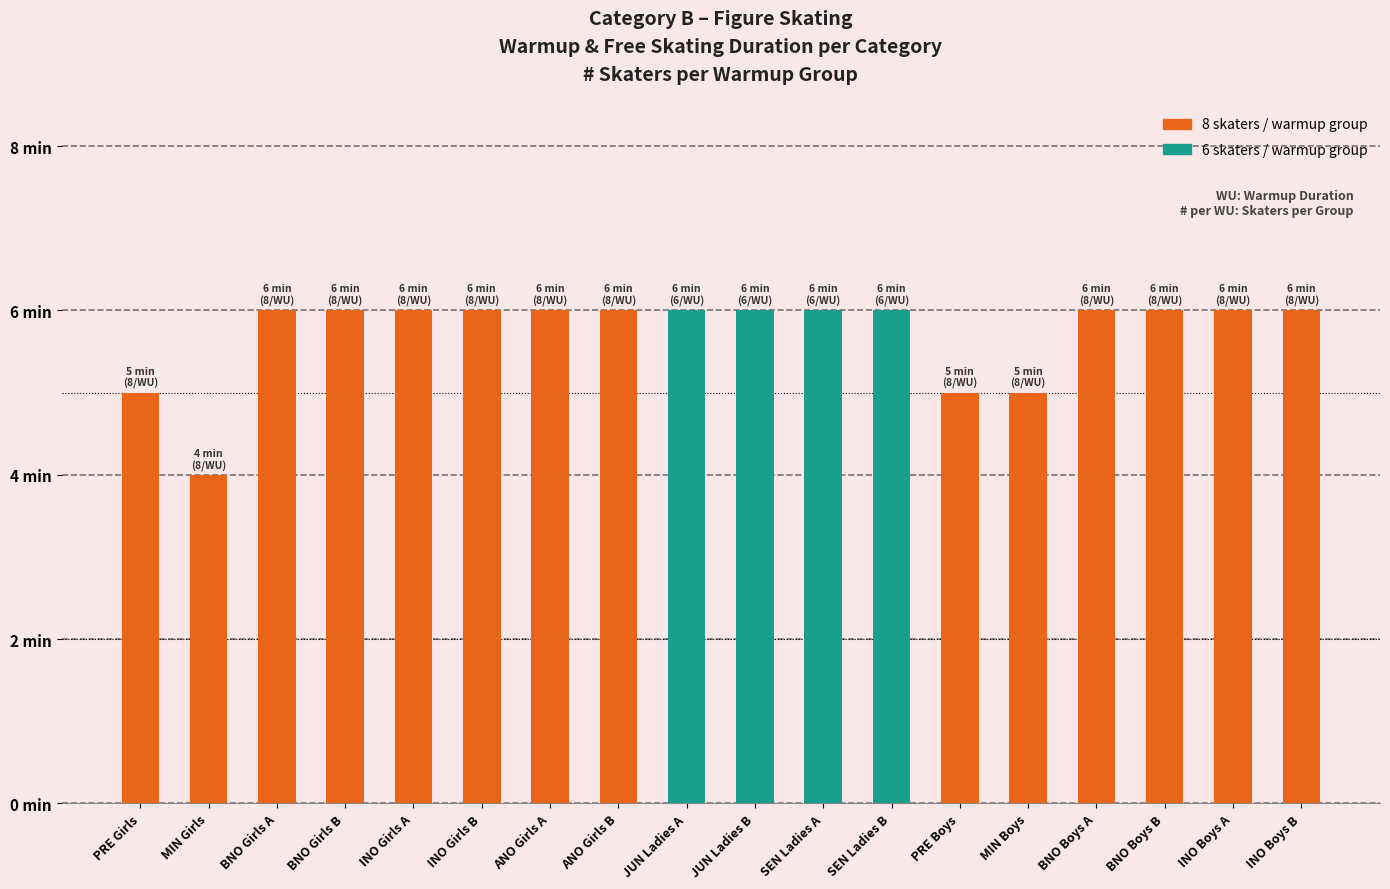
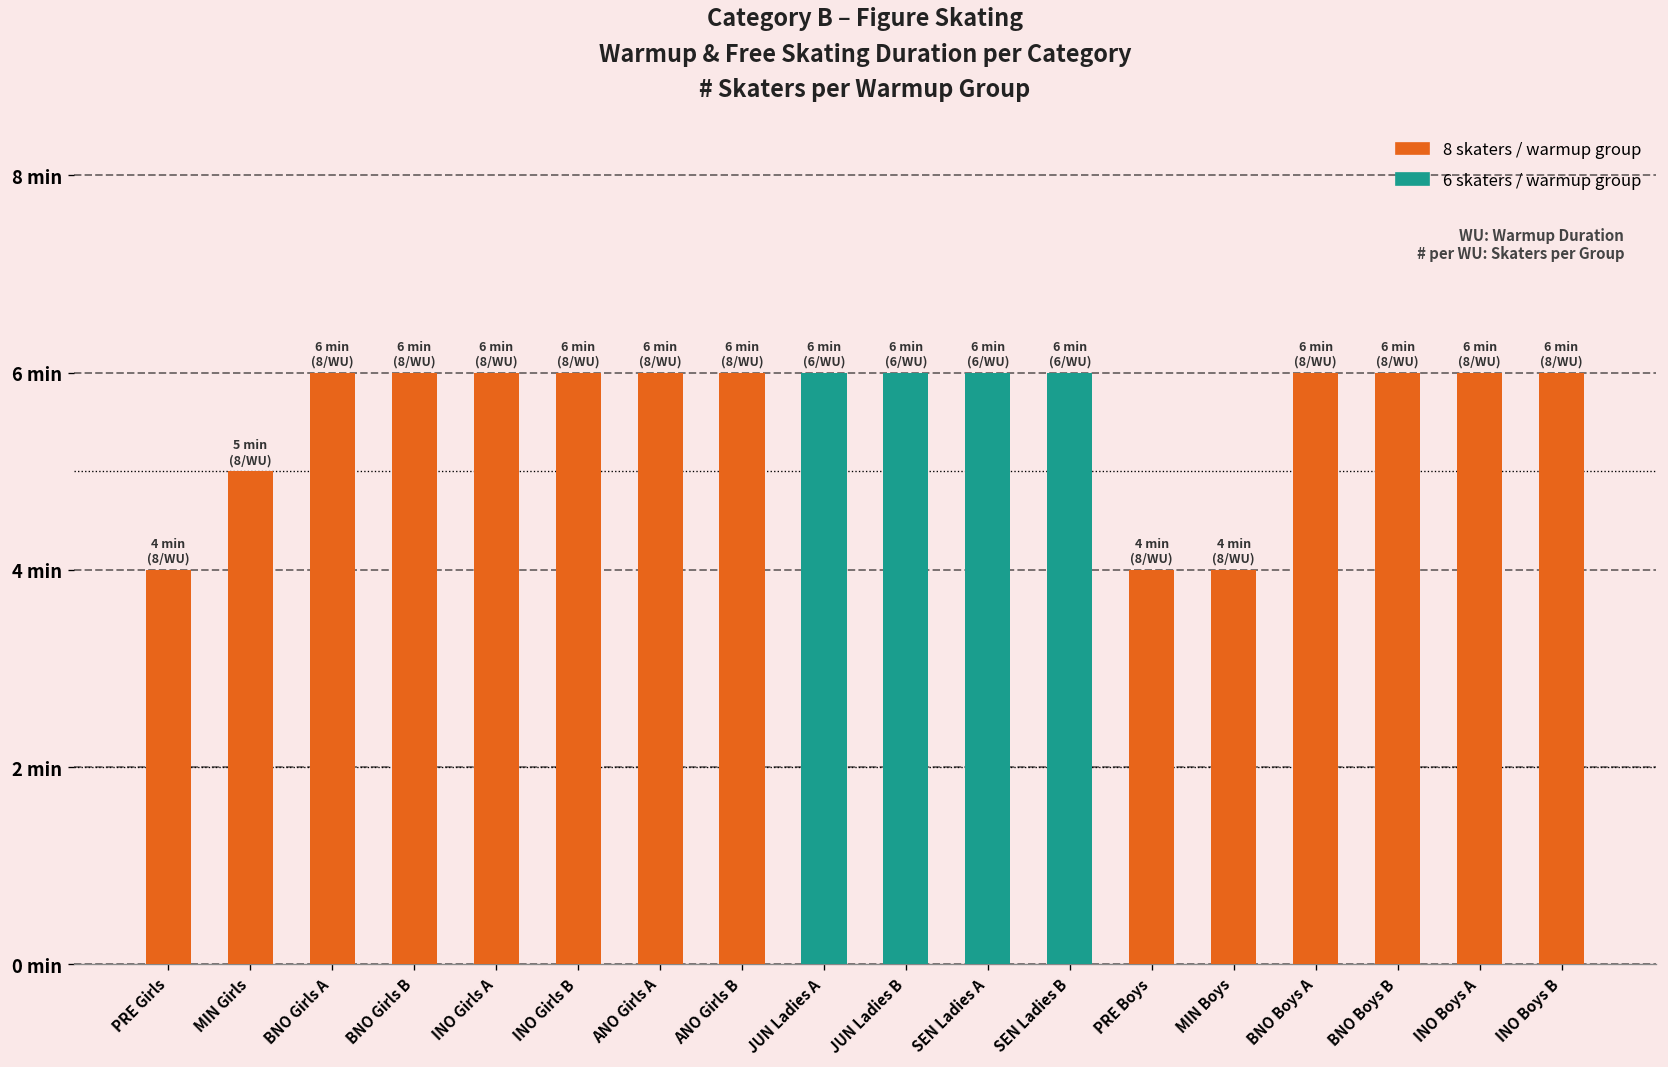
  {
-   "PRE Girls": 5,
-   "MIN Girls": 4,
+   "PRE Girls": 4,
+   "MIN Girls": 5,
    "BNO Girls A": 6,
    "BNO Girls B": 6,
    "INO Girls A": 6,
    "INO Girls B": 6,
    "ANO Girls A": 6,
    "ANO Girls B": 6,
    "JUN Ladies A": 6,
    "JUN Ladies B": 6,
    "SEN Ladies A": 6,
    "SEN Ladies B": 6,
-   "PRE Boys": 5,
-   "MIN Boys": 5,
+   "PRE Boys": 4,
+   "MIN Boys": 4,
    "BNO Boys A": 6,
    "BNO Boys B": 6,
    "INO Boys A": 6,
    "INO Boys B": 6
  }
